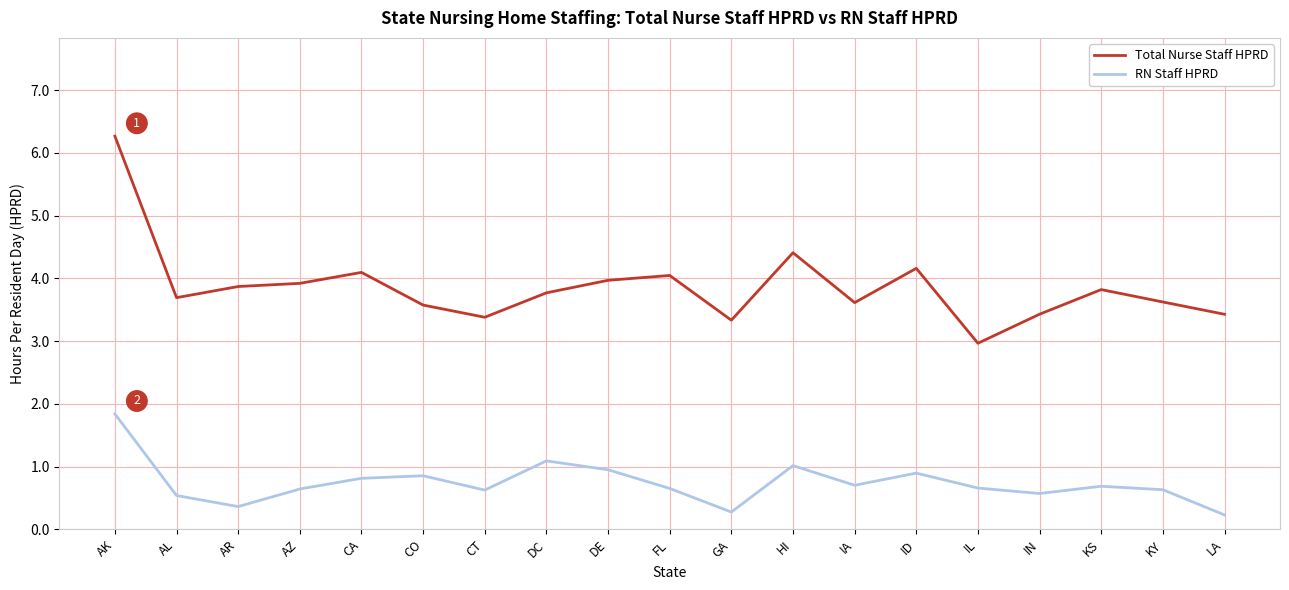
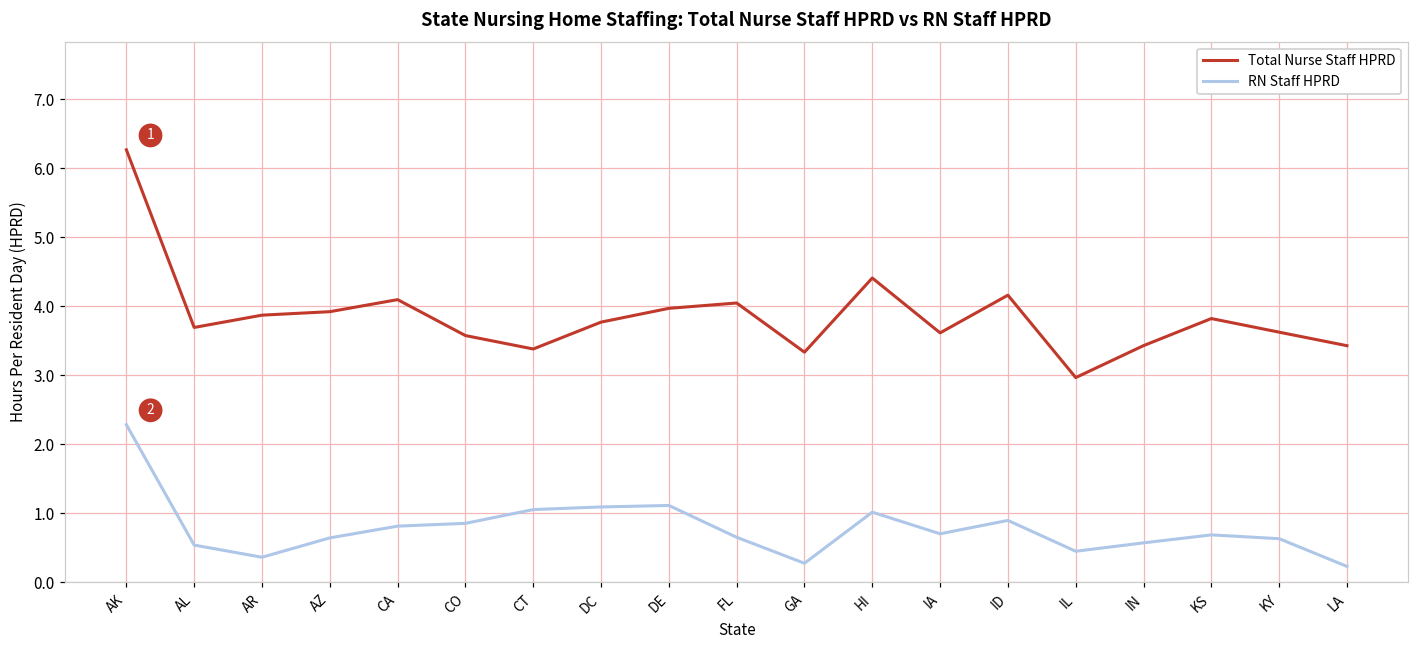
  {
    "Total Nurse Staff HPRD": {
      "AL": 3.7,
      "AR": 3.9,
      "AZ": 3.9,
      "CA": 4.1,
      "CO": 3.6,
      "CT": 3.4,
      "DC": 3.8,
      "DE": 4.0,
      "FL": 4.0,
      "GA": 3.3,
      "HI": 4.4,
      "IA": 3.6,
      "ID": 4.2,
      "IL": 3.0,
      "IN": 3.4,
      "KS": 3.8,
      "KY": 3.6,
      "LA": 3.4
    },
    "RN Staff HPRD": {
-     "AK": 1.8,
+     "AK": 2.3,
      "AL": 0.5,
      "AR": 0.4,
      "AZ": 0.6,
      "CA": 0.8,
      "CO": 0.9,
-     "CT": 0.6,
+     "CT": 1.1,
      "DC": 1.1,
-     "DE": 0.9,
+     "DE": 1.1,
      "FL": 0.7,
      "GA": 0.3,
      "HI": 1.0,
      "IA": 0.7,
      "ID": 0.9,
-     "IL": 0.7,
+     "IL": 0.4,
      "IN": 0.6,
      "KS": 0.7,
      "KY": 0.6,
      "LA": 0.2
    }
  }
